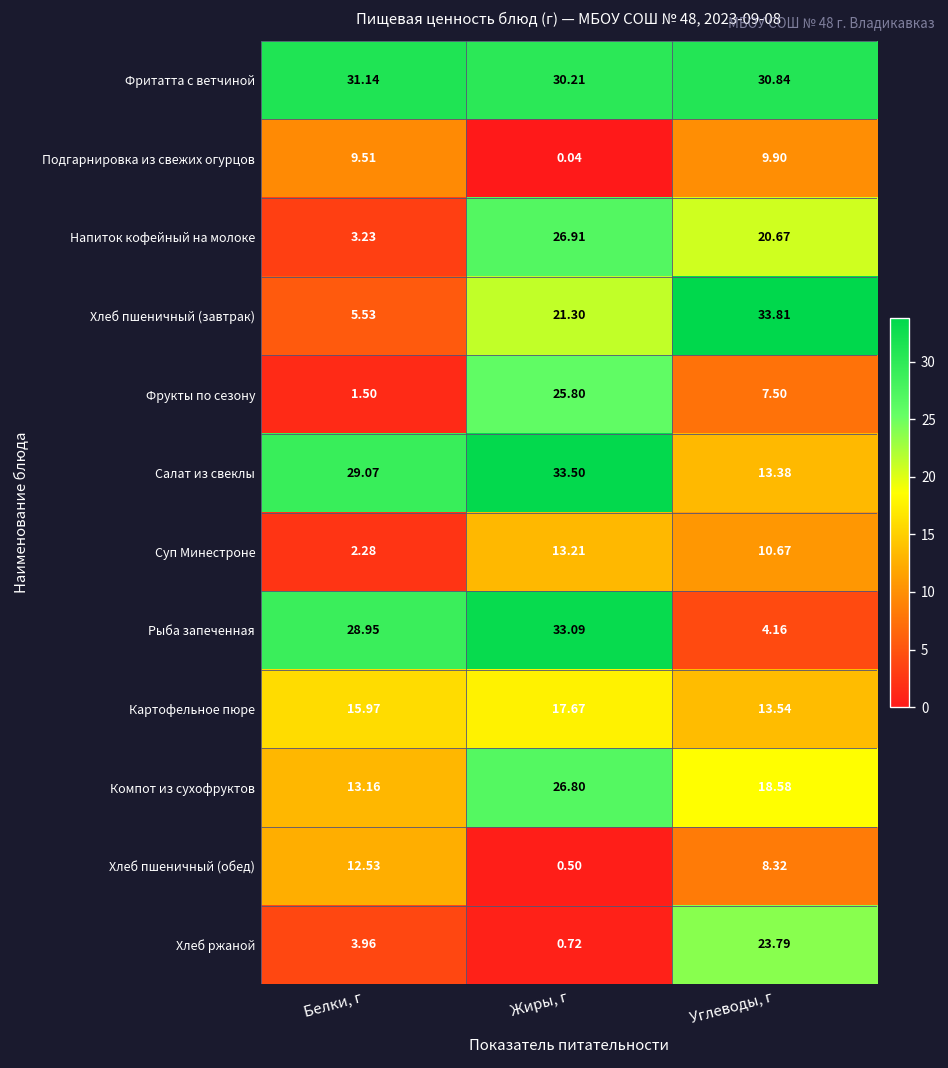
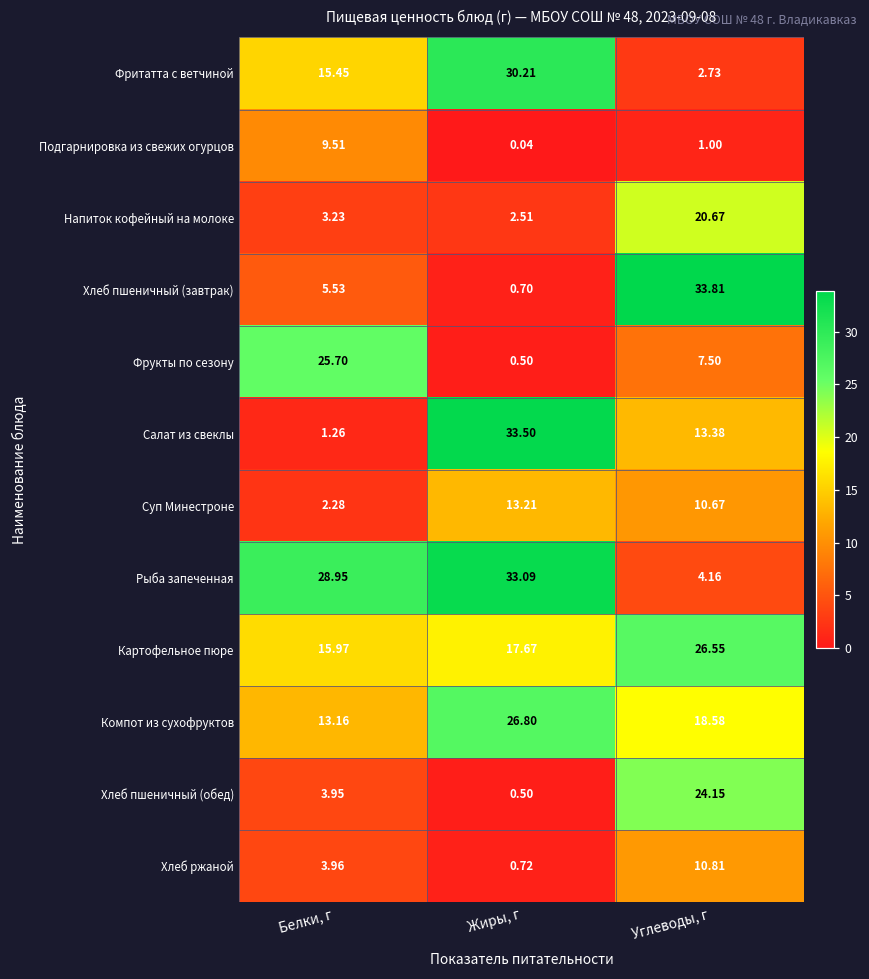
  {
    "Фритатта с ветчиной": {
-     "Белки, г": 31.14,
+     "Белки, г": 15.45,
      "Жиры, г": 30.21,
-     "Углеводы, г": 30.84
+     "Углеводы, г": 2.73
    },
    "Подгарнировка из свежих огурцов": {
      "Белки, г": 9.51,
      "Жиры, г": 0.04,
-     "Углеводы, г": 9.90
+     "Углеводы, г": 1.00
    },
    "Напиток кофейный на молоке": {
      "Белки, г": 3.23,
-     "Жиры, г": 26.91,
+     "Жиры, г": 2.51,
      "Углеводы, г": 20.67
    },
    "Хлеб пшеничный (завтрак)": {
      "Белки, г": 5.53,
-     "Жиры, г": 21.30,
+     "Жиры, г": 0.70,
      "Углеводы, г": 33.81
    },
    "Фрукты по сезону": {
-     "Белки, г": 1.50,
-     "Жиры, г": 25.80,
+     "Белки, г": 25.70,
+     "Жиры, г": 0.50,
      "Углеводы, г": 7.50
    },
    "Салат из свеклы": {
-     "Белки, г": 29.07,
+     "Белки, г": 1.26,
      "Жиры, г": 33.50,
      "Углеводы, г": 13.38
    },
    "Суп Минестроне": {
      "Белки, г": 2.28,
      "Жиры, г": 13.21,
      "Углеводы, г": 10.67
    },
    "Рыба запеченная": {
      "Белки, г": 28.95,
      "Жиры, г": 33.09,
      "Углеводы, г": 4.16
    },
    "Картофельное пюре": {
      "Белки, г": 15.97,
      "Жиры, г": 17.67,
-     "Углеводы, г": 13.54
+     "Углеводы, г": 26.55
    },
    "Компот из сухофруктов": {
      "Белки, г": 13.16,
      "Жиры, г": 26.80,
      "Углеводы, г": 18.58
    },
    "Хлеб пшеничный (обед)": {
-     "Белки, г": 12.53,
+     "Белки, г": 3.95,
      "Жиры, г": 0.50,
-     "Углеводы, г": 8.32
+     "Углеводы, г": 24.15
    },
    "Хлеб ржаной": {
      "Белки, г": 3.96,
      "Жиры, г": 0.72,
-     "Углеводы, г": 23.79
+     "Углеводы, г": 10.81
    }
  }
